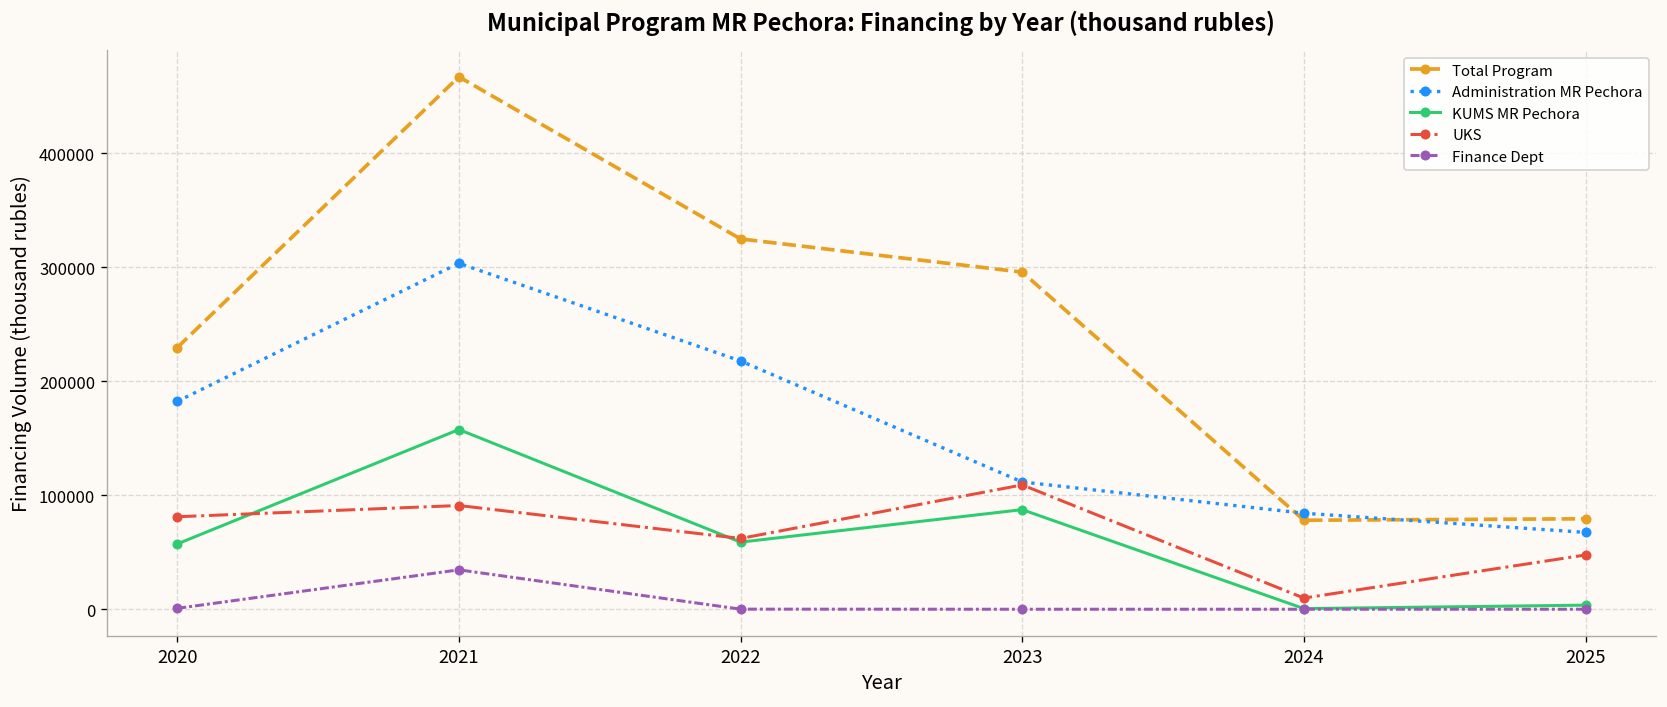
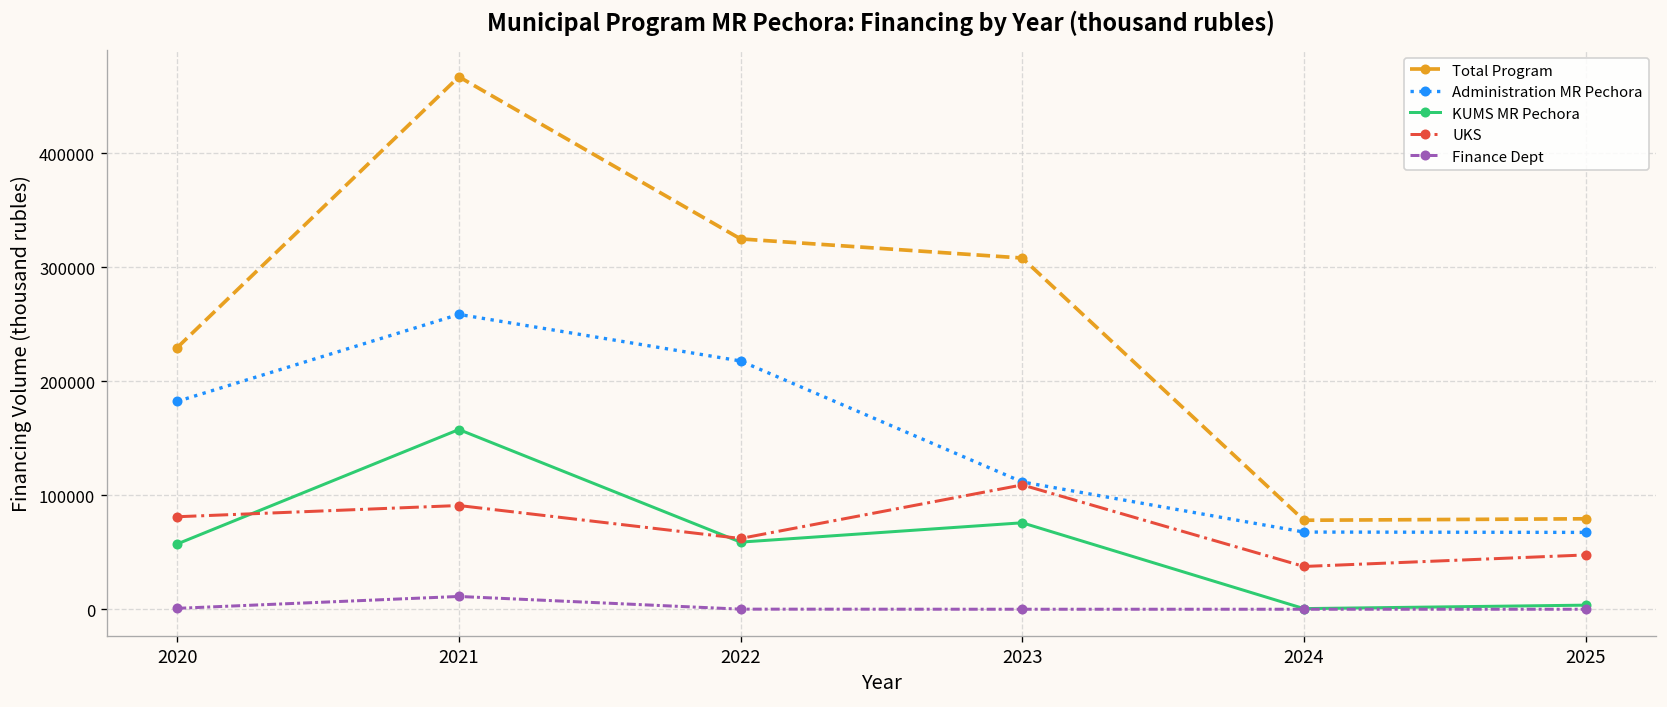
  {
    "Total Program": {
      "2020": 230000,
      "2021": 470000,
      "2022": 320000,
-     "2023": 300000,
+     "2023": 310000,
      "2024": 80000,
      "2025": 80000
    },
    "Administration MR Pechora": {
      "2020": 180000,
-     "2021": 300000,
+     "2021": 260000,
      "2022": 220000,
-     "2024": 80000,
+     "2024": 70000,
      "2025": 70000
    },
    "KUMS MR Pechora": {
      "2020": 60000,
      "2021": 160000,
      "2022": 60000,
-     "2023": 90000,
+     "2023": 80000,
      "2025": 0
    },
    "UKS": {
      "2020": 80000,
      "2021": 90000,
      "2022": 60000,
-     "2024": 10000,
+     "2024": 40000,
      "2025": 50000
    },
    "Finance Dept": {
      "2020": 0,
-     "2021": 30000,
+     "2021": 10000,
      "2022": 0,
      "2023": 0,
      "2025": 0
    }
  }
